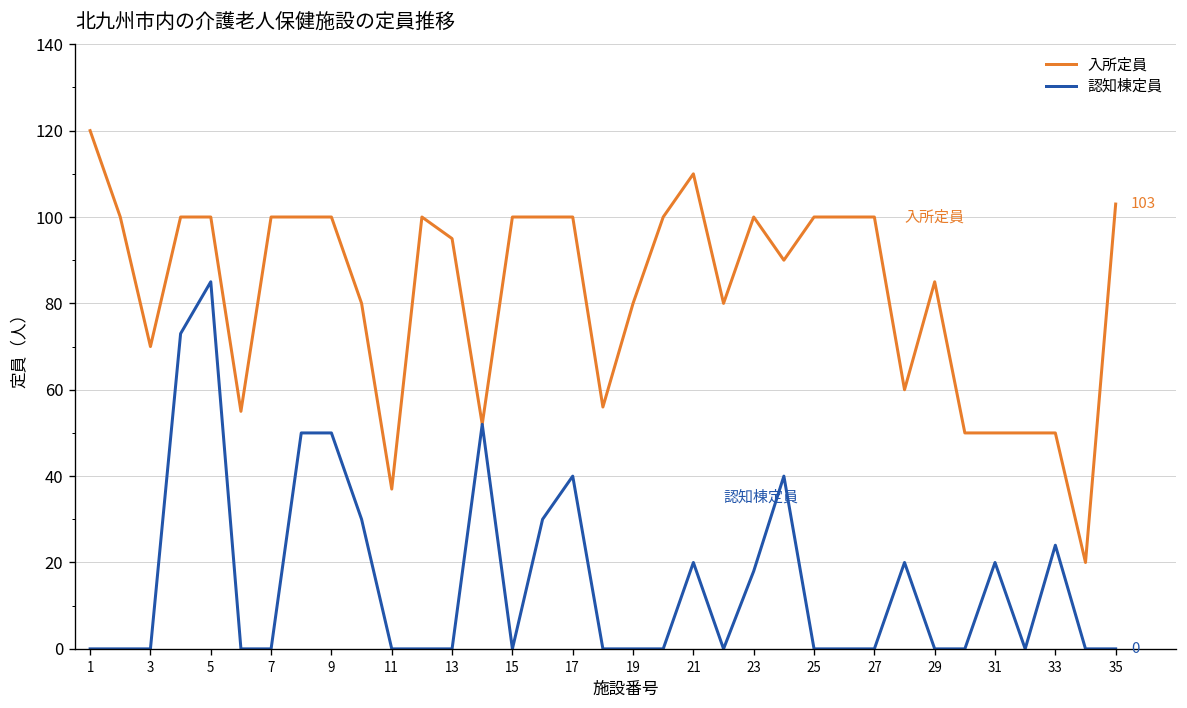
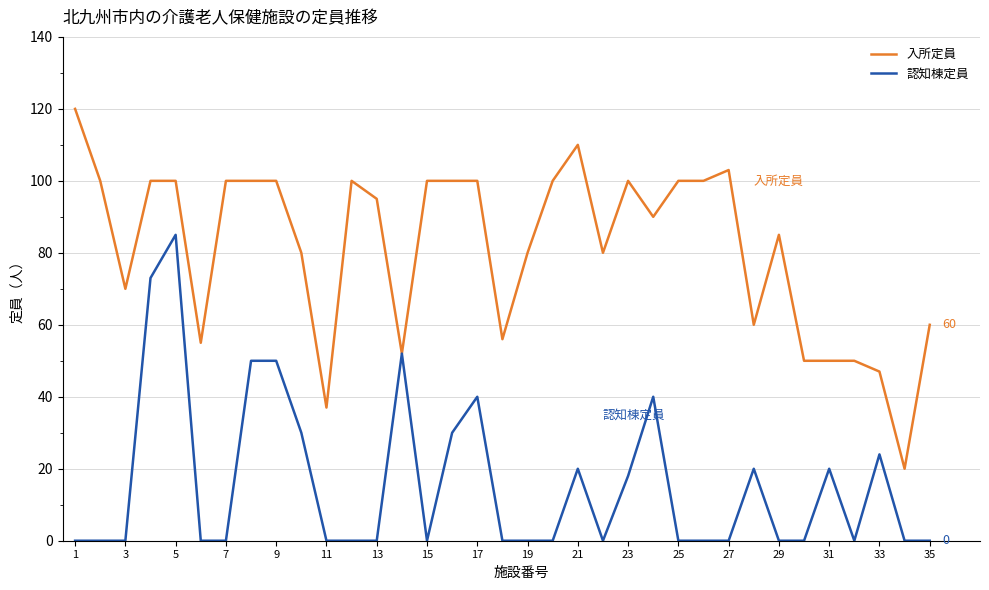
  {
    "入所定員": {
-     "27": 100,
-     "33": 50,
-     "35": 103
+     "27": 103,
+     "33": 47,
+     "35": 60
    },
    "認知棟定員": {
      "35": 0
    }
  }
